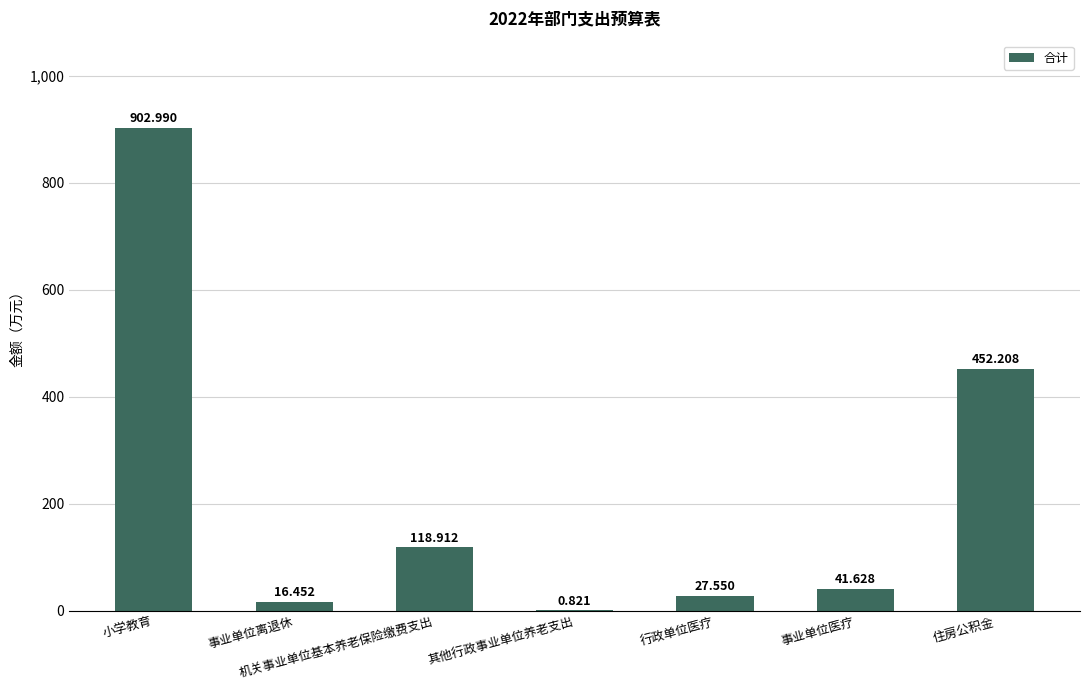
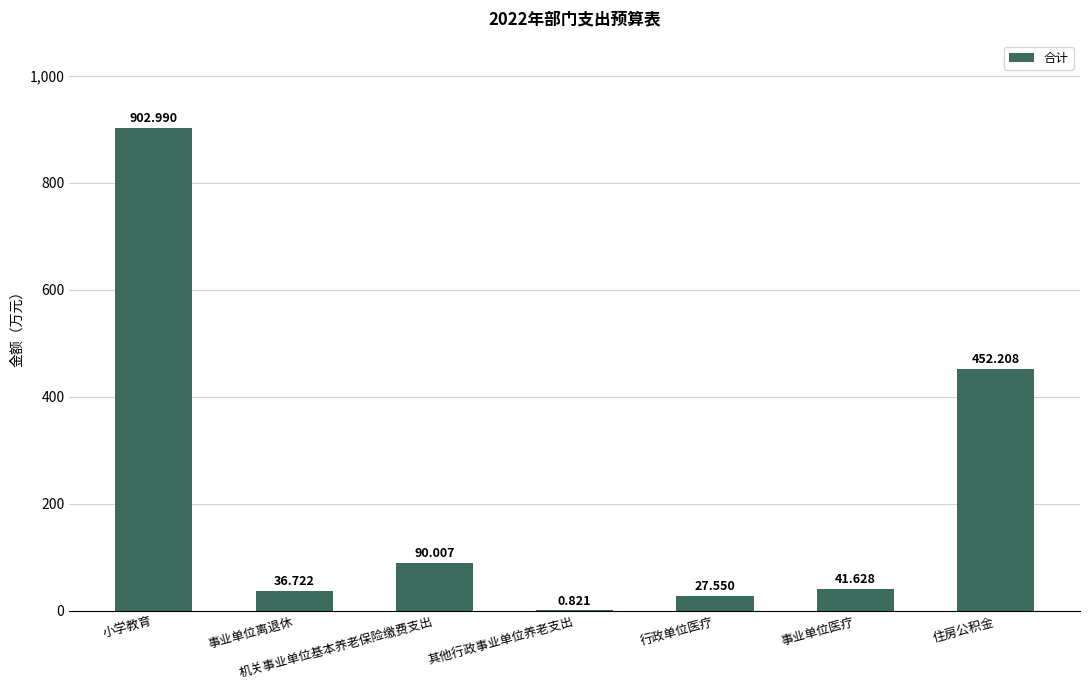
  {
    "小学教育": 902.990,
-   "事业单位离退休": 16.452,
-   "机关事业单位基本养老保险缴费支出": 118.912,
+   "事业单位离退休": 36.722,
+   "机关事业单位基本养老保险缴费支出": 90.007,
    "其他行政事业单位养老支出": 0.821,
    "行政单位医疗": 27.550,
    "事业单位医疗": 41.628,
    "住房公积金": 452.208
  }
